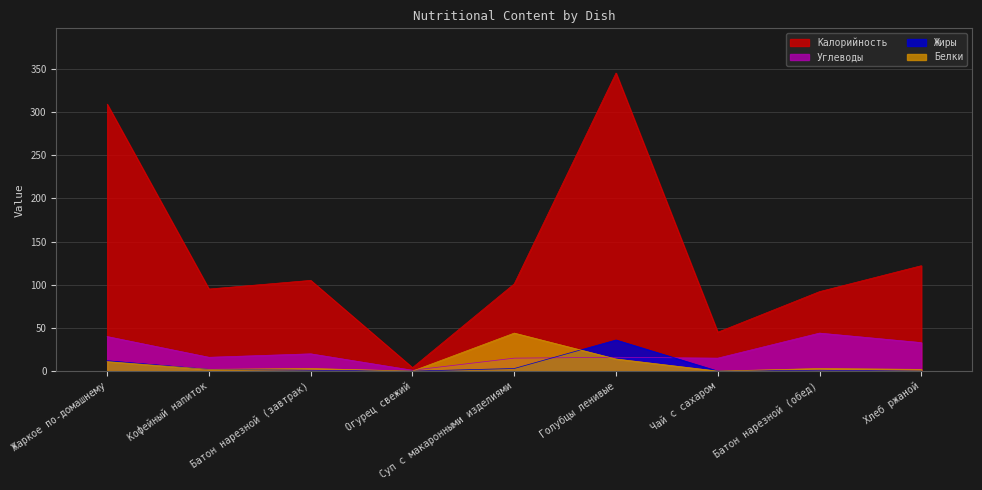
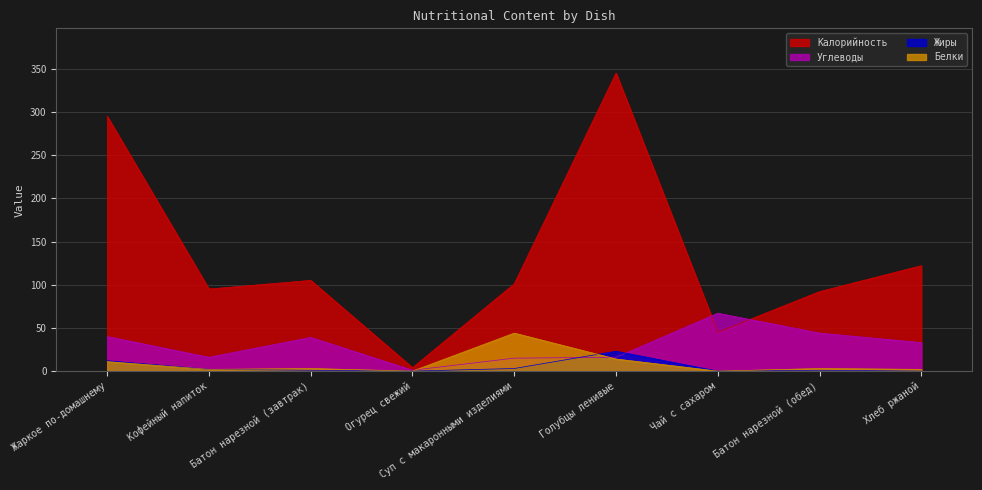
  {
    "Калорийность": {
-     "Жаркое по-домашнему": 310,
+     "Жаркое по-домашнему": 300,
      "Кофейный напиток": 100,
      "Батон нарезной (завтрак)": 110,
      "Огурец свежий": 0,
      "Суп с макаронными изделиями": 100,
      "Голубцы ленивые": 350,
      "Чай с сахаром": 50,
      "Батон нарезной (обед)": 90,
      "Хлеб ржаной": 120
    },
    "Углеводы": {
      "Жаркое по-домашнему": 40,
      "Кофейный напиток": 20,
-     "Батон нарезной (завтрак)": 20,
+     "Батон нарезной (завтрак)": 40,
      "Суп с макаронными изделиями": 20,
-     "Чай с сахаром": 20,
+     "Чай с сахаром": 70,
      "Батон нарезной (обед)": 40,
      "Хлеб ржаной": 30
    },
    "Жиры": {
      "Суп с макаронными изделиями": 0,
-     "Голубцы ленивые": 40
+     "Голубцы ленивые": 20
    },
    "Белки": {
      "Суп с макаронными изделиями": 40
    }
  }
